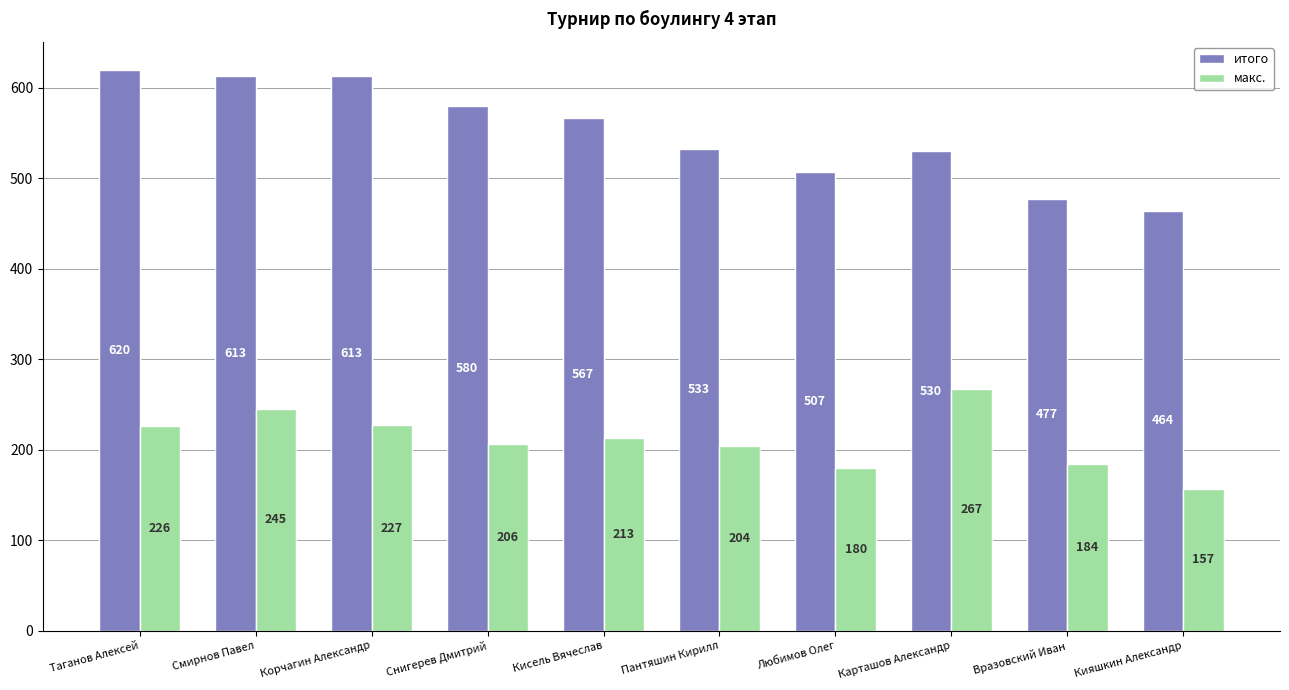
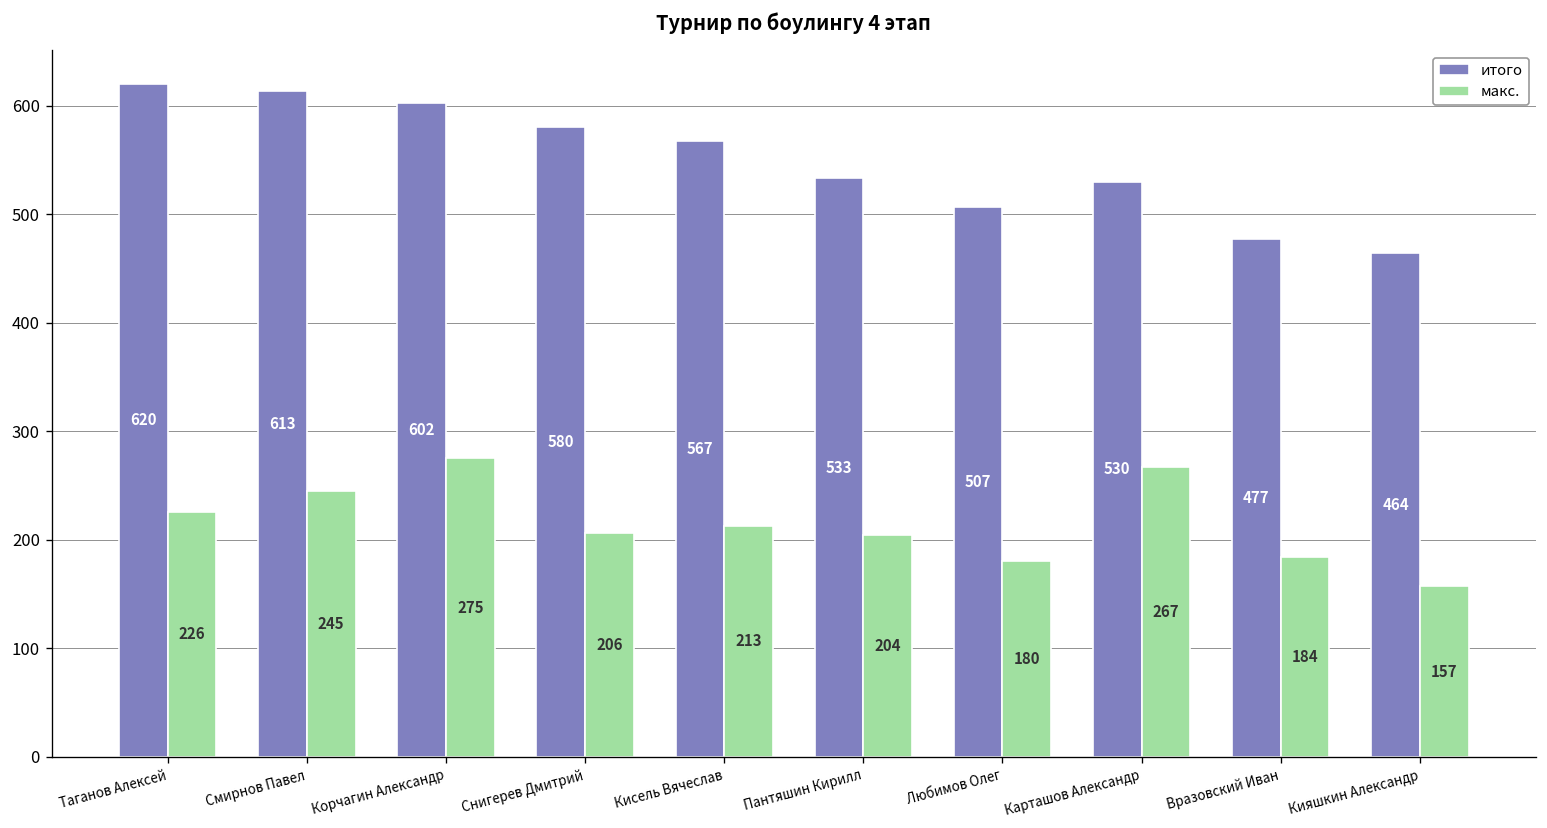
  {
    "итого": {
      "Таганов Алексей": 620,
      "Смирнов Павел": 613,
-     "Корчагин Александр": 613,
+     "Корчагин Александр": 602,
      "Снигерев Дмитрий": 580,
      "Кисель Вячеслав": 567,
      "Пантяшин Кирилл": 533,
      "Любимов Олег": 507,
      "Карташов Александр": 530,
      "Вразовский Иван": 477,
      "Кияшкин Александр": 464
    },
    "макс.": {
      "Таганов Алексей": 226,
      "Смирнов Павел": 245,
-     "Корчагин Александр": 227,
+     "Корчагин Александр": 275,
      "Снигерев Дмитрий": 206,
      "Кисель Вячеслав": 213,
      "Пантяшин Кирилл": 204,
      "Любимов Олег": 180,
      "Карташов Александр": 267,
      "Вразовский Иван": 184,
      "Кияшкин Александр": 157
    }
  }
